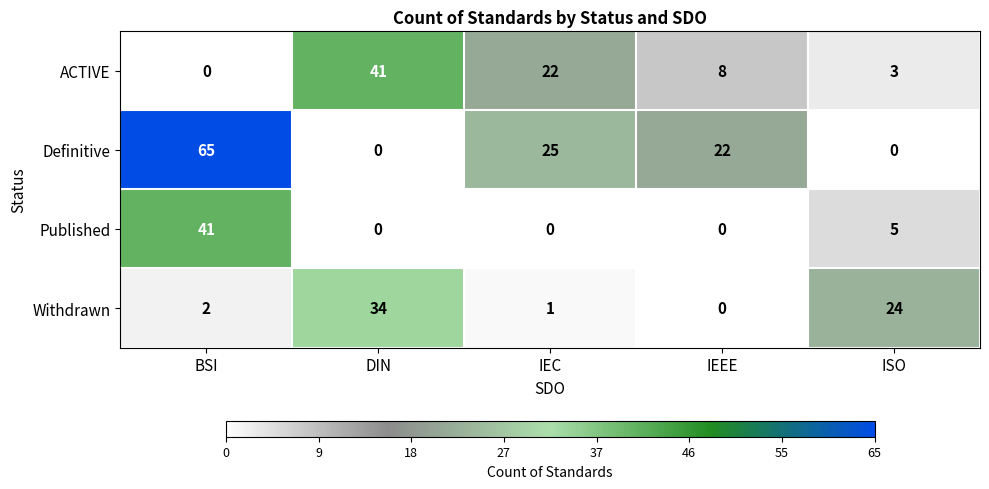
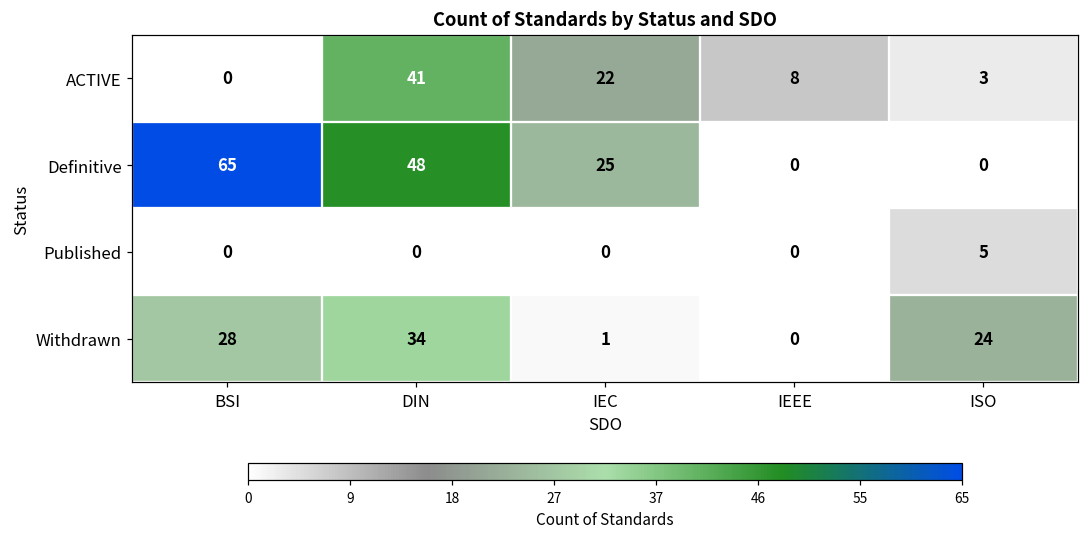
  {
    "ACTIVE": {
      "BSI": 0,
      "DIN": 41,
      "IEC": 22,
      "IEEE": 8,
      "ISO": 3
    },
    "Definitive": {
      "BSI": 65,
-     "DIN": 0,
+     "DIN": 48,
      "IEC": 25,
-     "IEEE": 22,
+     "IEEE": 0,
      "ISO": 0
    },
    "Published": {
-     "BSI": 41,
+     "BSI": 0,
      "DIN": 0,
      "IEC": 0,
      "IEEE": 0,
      "ISO": 5
    },
    "Withdrawn": {
-     "BSI": 2,
+     "BSI": 28,
      "DIN": 34,
      "IEC": 1,
      "IEEE": 0,
      "ISO": 24
    }
  }
